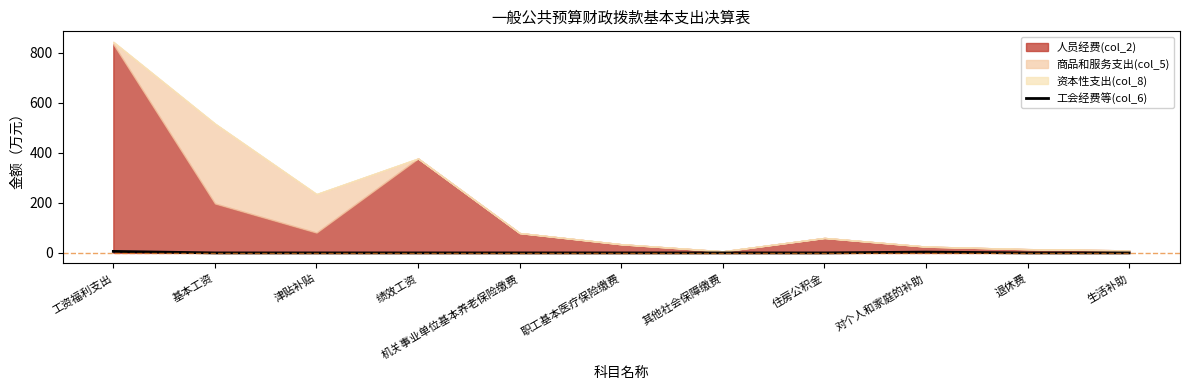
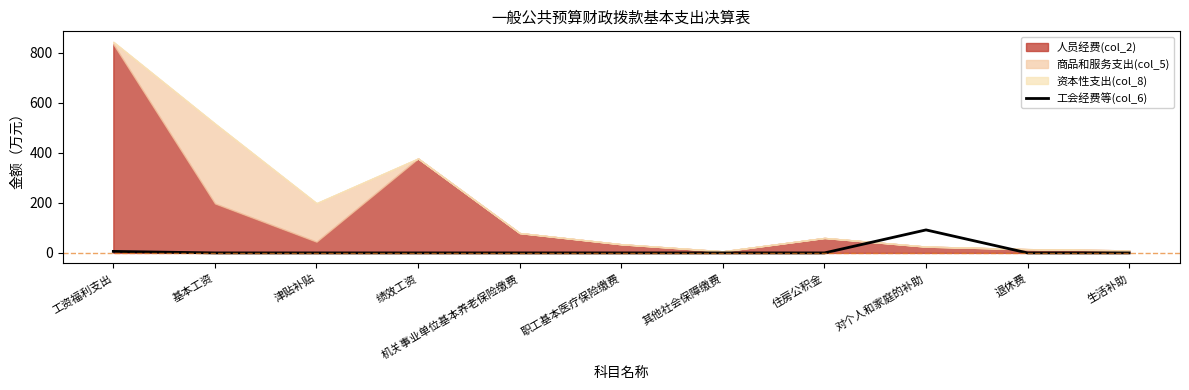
  {
    "工会经费等(col_6)": {
      "工资福利支出": 10,
      "基本工资": 0,
      "津贴补贴": 0,
      "绩效工资": 0,
      "机关事业单位基本养老保险缴费": 0,
      "职工基本医疗保险缴费": 0,
      "住房公积金": 0,
-     "对个人和家庭的补助": 0,
+     "对个人和家庭的补助": 90,
      "退休费": 0
    },
    "人员经费(col_2)": {
      "基本工资": 200,
-     "津贴补贴": 80
+     "津贴补贴": 40
    }
  }
